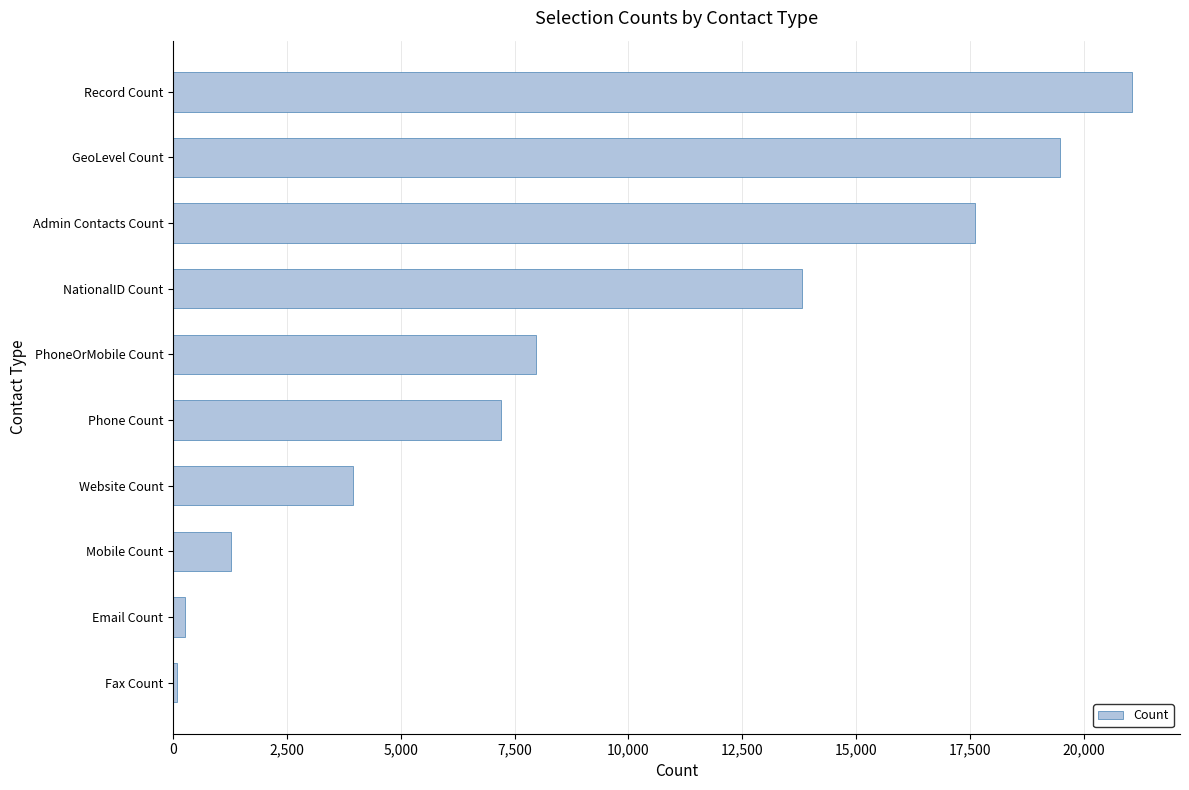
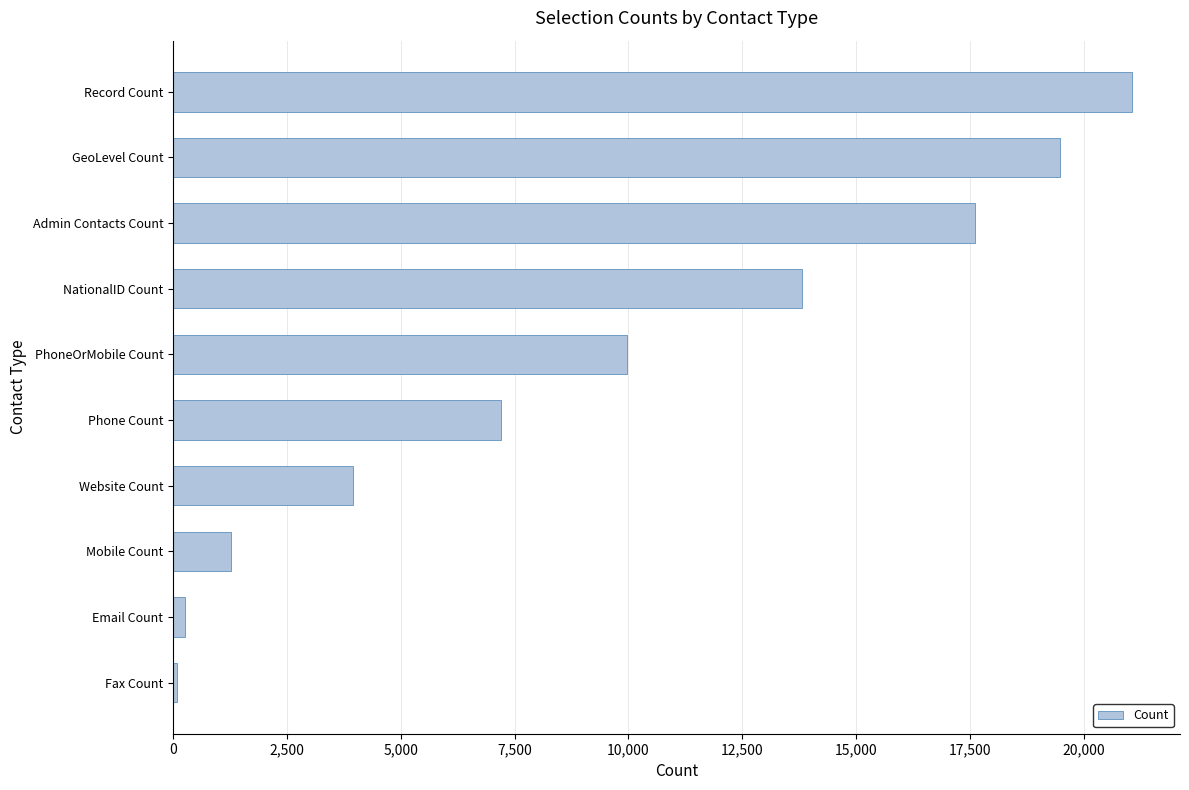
  {
    "Record Count": "21,100",
    "GeoLevel Count": "19,500",
    "Admin Contacts Count": "17,600",
    "NationalID Count": "13,800",
-   "PhoneOrMobile Count": "8,000",
+   "PhoneOrMobile Count": "10,000",
    "Phone Count": "7,200",
    "Website Count": "3,900",
    "Mobile Count": "1,300",
    "Email Count": "300",
    "Fax Count": "100"
  }
